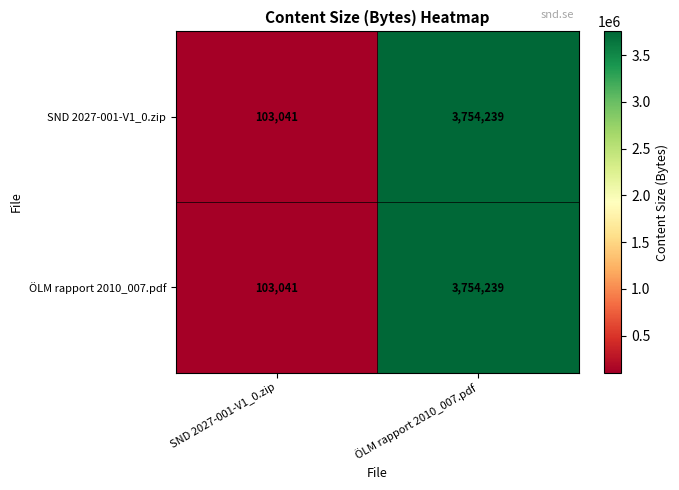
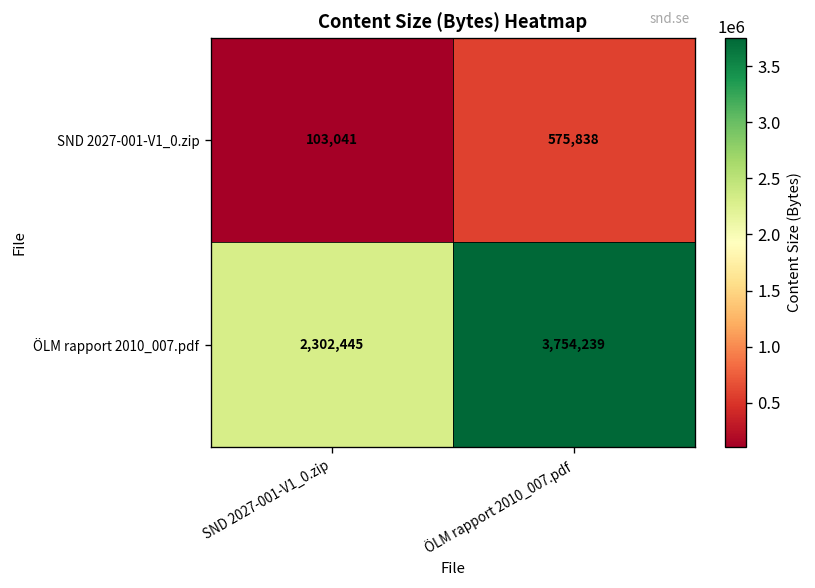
  {
    "SND 2027-001-V1_0.zip": {
      "SND 2027-001-V1_0.zip": "103,041",
-     "ÖLM rapport 2010_007.pdf": "3,754,239"
+     "ÖLM rapport 2010_007.pdf": "575,838"
    },
    "ÖLM rapport 2010_007.pdf": {
-     "SND 2027-001-V1_0.zip": "103,041",
+     "SND 2027-001-V1_0.zip": "2,302,445",
      "ÖLM rapport 2010_007.pdf": "3,754,239"
    }
  }
